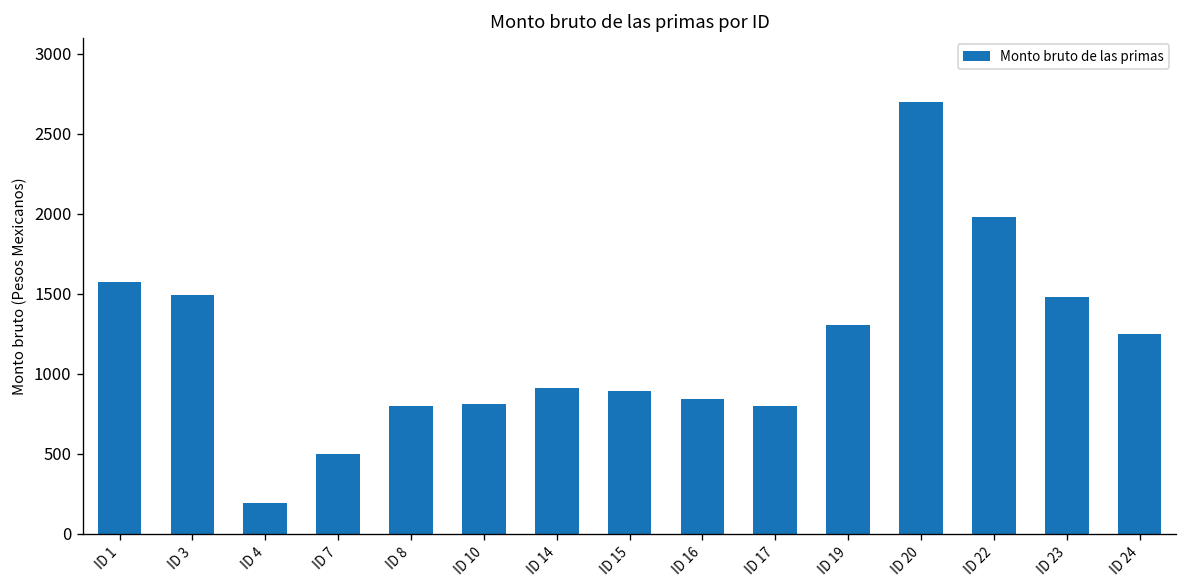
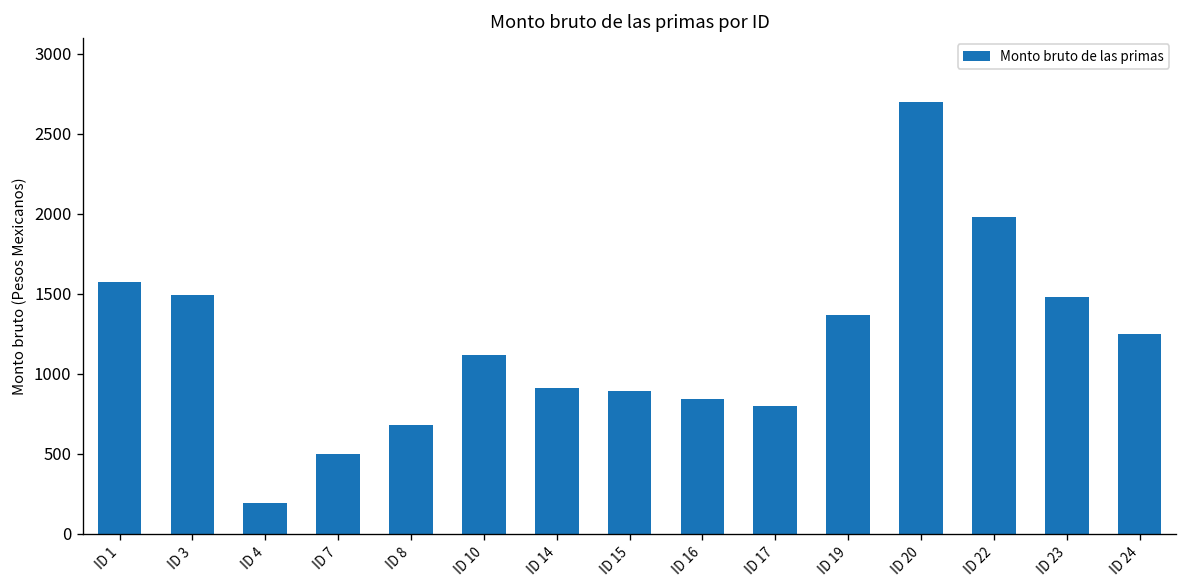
  {
    "ID 1": 1570,
    "ID 3": 1490,
    "ID 4": 190,
    "ID 7": 500,
-   "ID 8": 800,
-   "ID 10": 810,
+   "ID 8": 680,
+   "ID 10": 1120,
    "ID 14": 910,
    "ID 15": 890,
    "ID 16": 840,
    "ID 17": 800,
-   "ID 19": 1300,
+   "ID 19": 1370,
    "ID 20": 2700,
    "ID 22": 1980,
    "ID 23": 1480,
    "ID 24": 1250
  }
